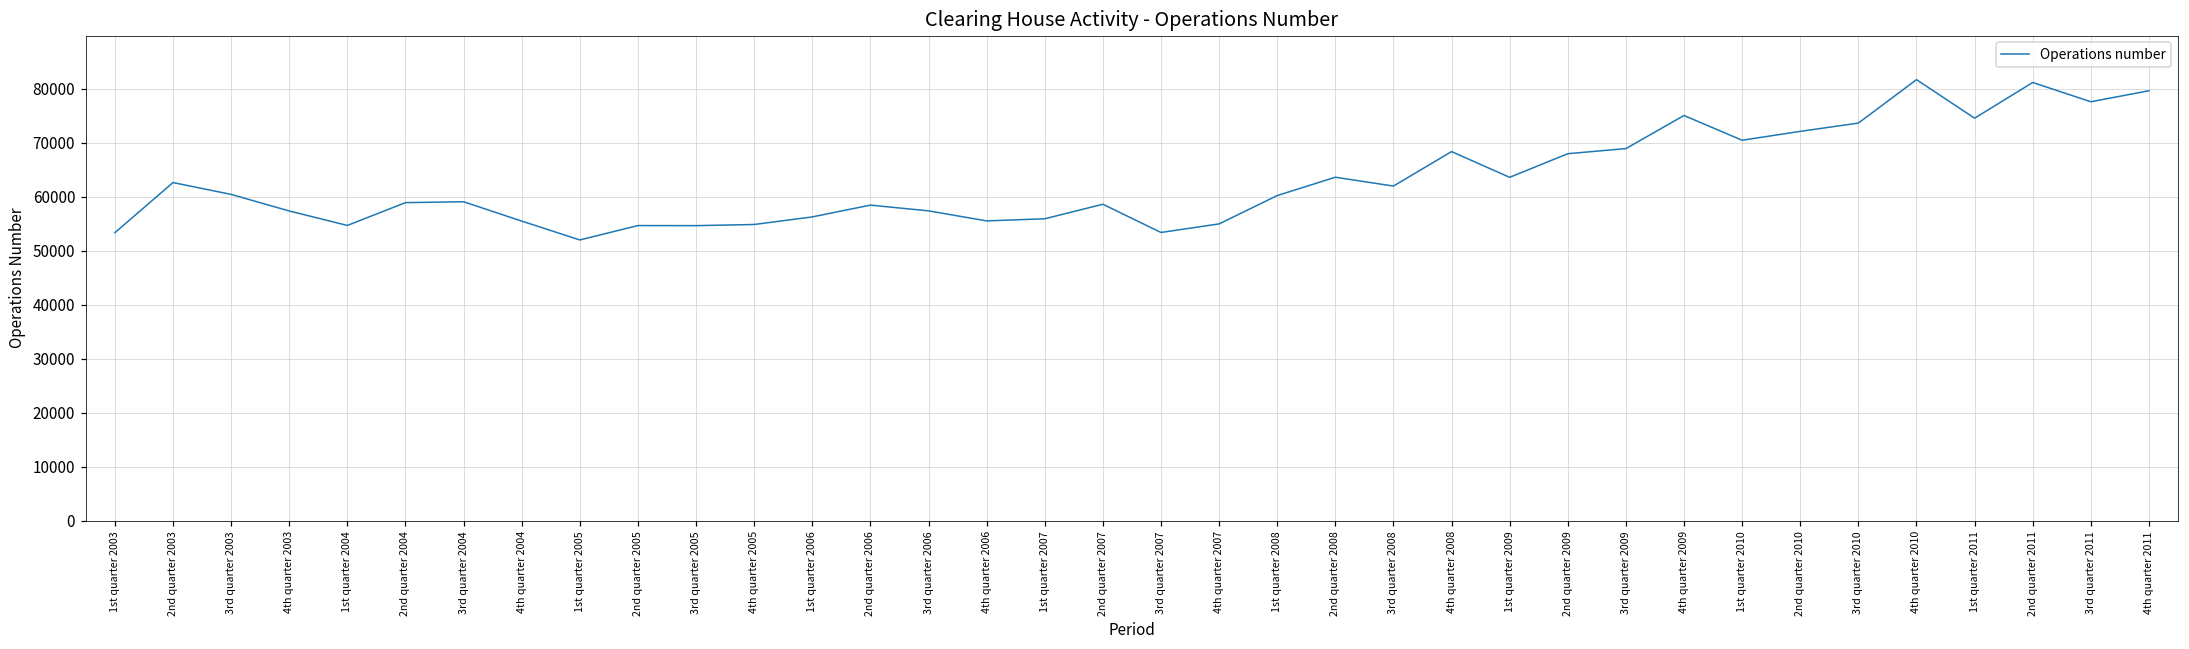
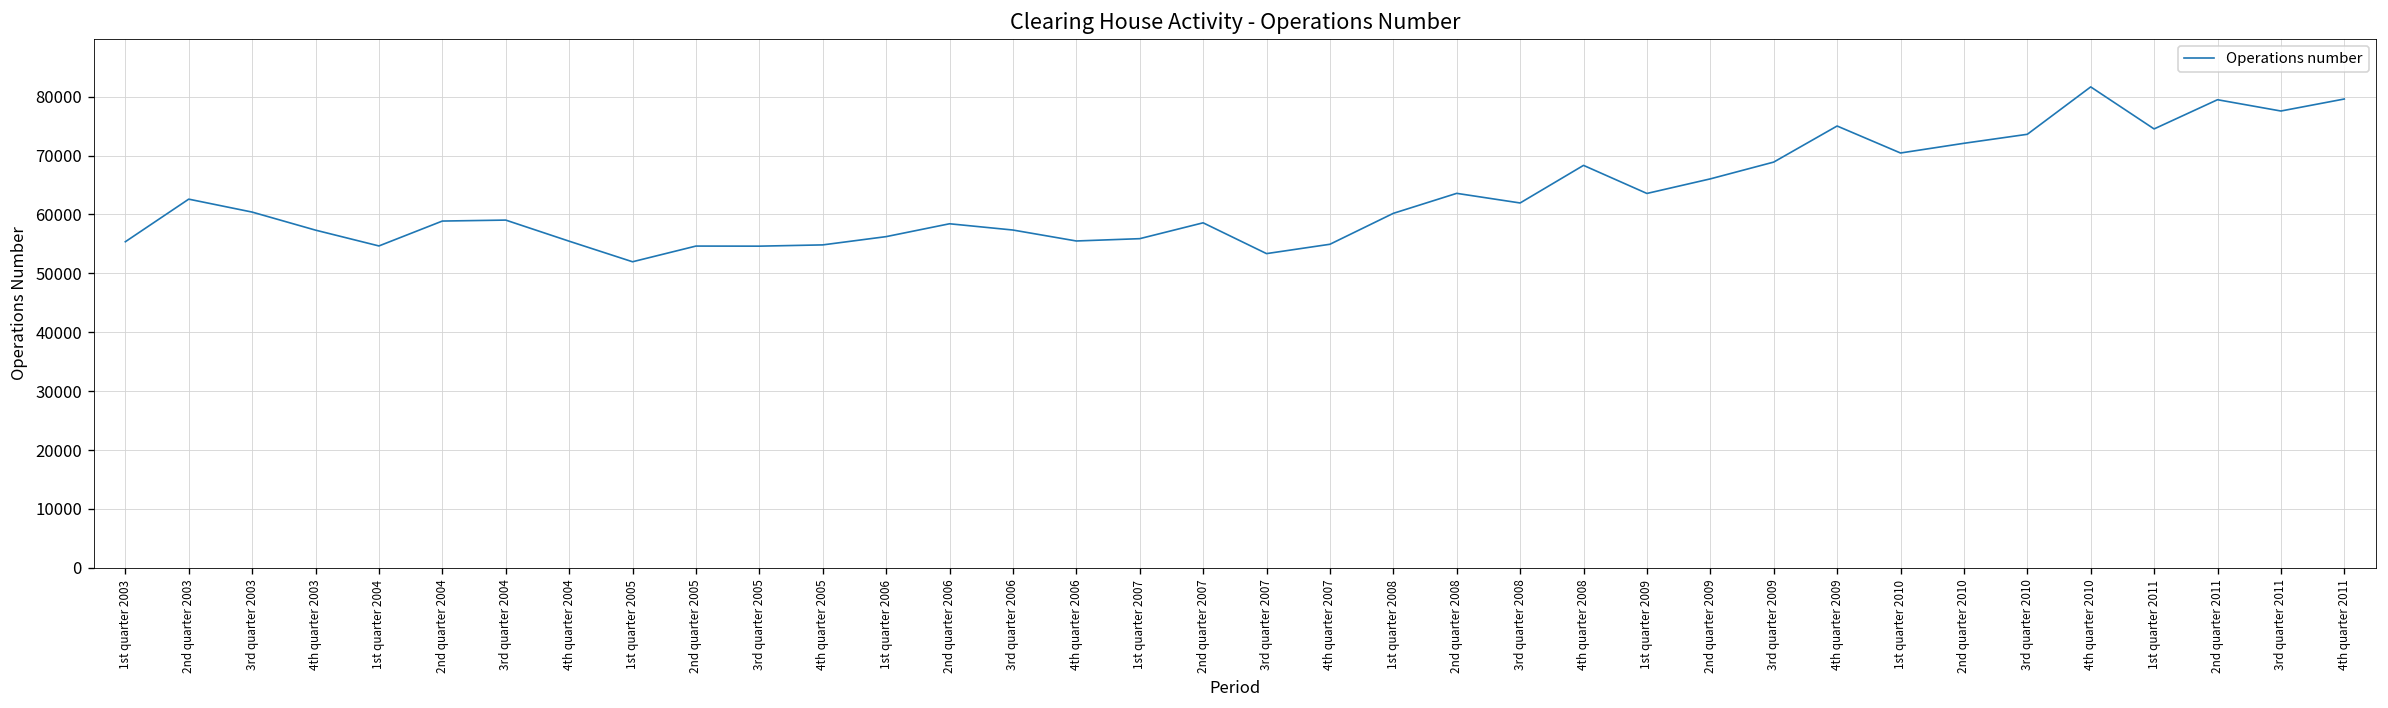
  {
-   "1st quarter 2003": 53000,
+   "1st quarter 2003": 55000,
    "2nd quarter 2003": 63000,
    "3rd quarter 2003": 60000,
    "4th quarter 2003": 57000,
    "1st quarter 2004": 55000,
    "2nd quarter 2004": 59000,
    "3rd quarter 2004": 59000,
    "4th quarter 2004": 55000,
    "1st quarter 2005": 52000,
    "2nd quarter 2005": 55000,
    "3rd quarter 2005": 55000,
    "4th quarter 2005": 55000,
    "1st quarter 2006": 56000,
    "2nd quarter 2006": 58000,
    "3rd quarter 2006": 57000,
    "4th quarter 2006": 56000,
    "1st quarter 2007": 56000,
    "2nd quarter 2007": 59000,
    "3rd quarter 2007": 53000,
    "4th quarter 2007": 55000,
    "1st quarter 2008": 60000,
    "2nd quarter 2008": 64000,
    "3rd quarter 2008": 62000,
    "4th quarter 2008": 68000,
    "1st quarter 2009": 64000,
-   "2nd quarter 2009": 68000,
+   "2nd quarter 2009": 66000,
    "3rd quarter 2009": 69000,
    "4th quarter 2009": 75000,
    "1st quarter 2010": 70000,
    "2nd quarter 2010": 72000,
    "3rd quarter 2010": 74000,
    "4th quarter 2010": 82000,
    "1st quarter 2011": 75000,
-   "2nd quarter 2011": 81000,
+   "2nd quarter 2011": 79000,
    "3rd quarter 2011": 78000,
    "4th quarter 2011": 80000
  }
